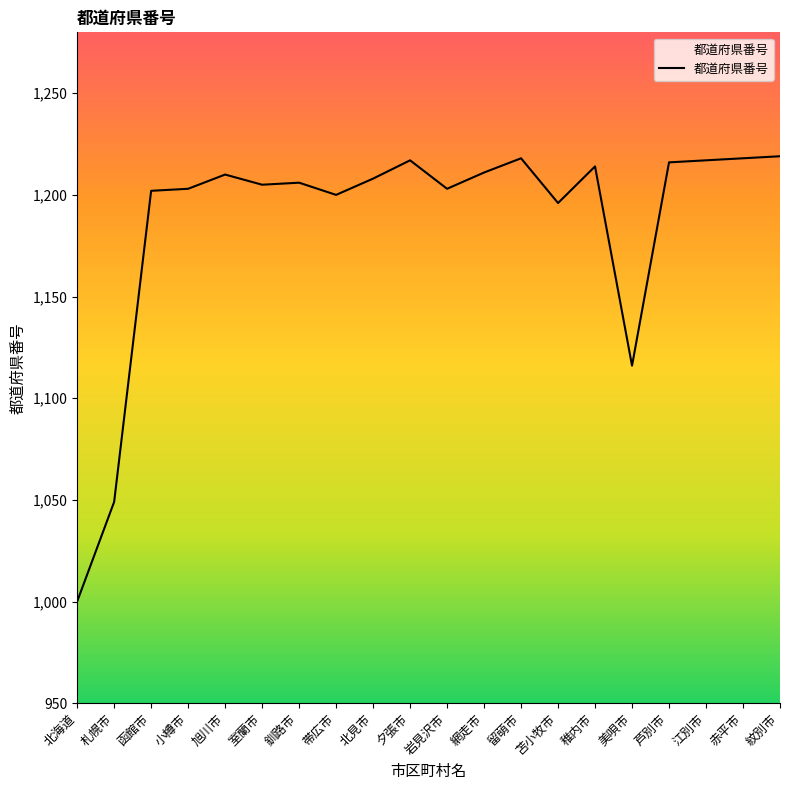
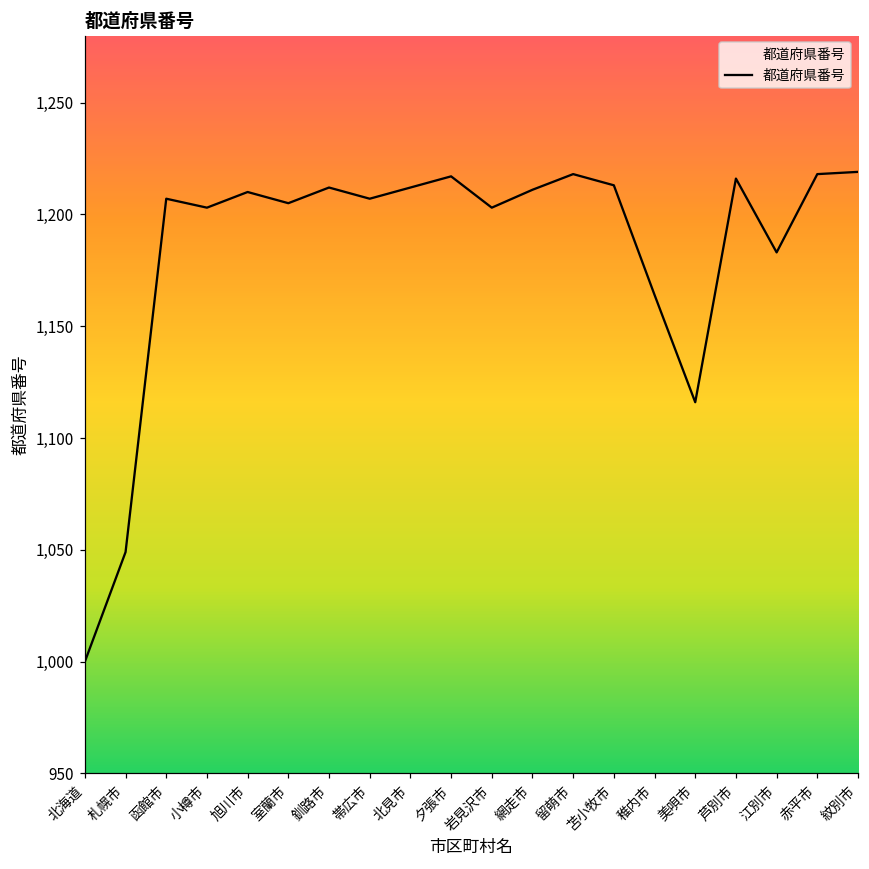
  {
    "北海道": "1,000",
    "札幌市": "1,049",
-   "函館市": "1,202",
+   "函館市": "1,207",
    "小樽市": "1,203",
    "旭川市": "1,210",
    "室蘭市": "1,205",
-   "釧路市": "1,206",
-   "帯広市": "1,200",
-   "北見市": "1,208",
+   "釧路市": "1,212",
+   "帯広市": "1,207",
+   "北見市": "1,212",
    "夕張市": "1,217",
    "岩見沢市": "1,203",
    "網走市": "1,211",
    "留萌市": "1,218",
-   "苫小牧市": "1,196",
-   "稚内市": "1,214",
+   "苫小牧市": "1,213",
+   "稚内市": "1,164",
    "美唄市": "1,116",
    "芦別市": "1,216",
-   "江別市": "1,217",
+   "江別市": "1,183",
    "赤平市": "1,218",
    "紋別市": "1,219"
  }
